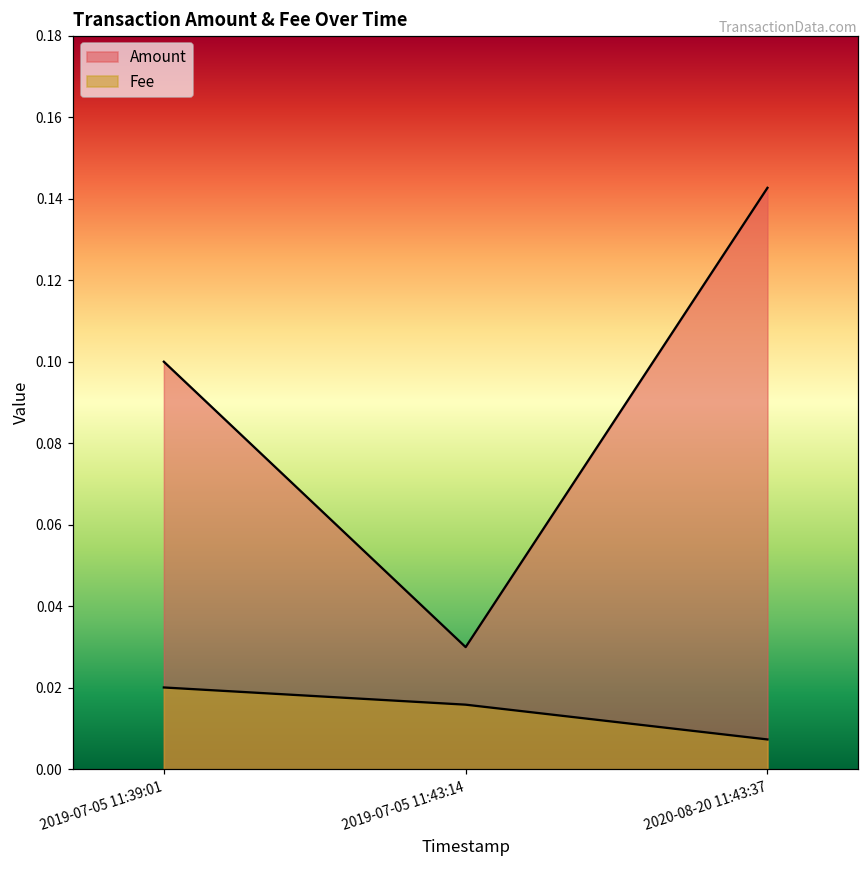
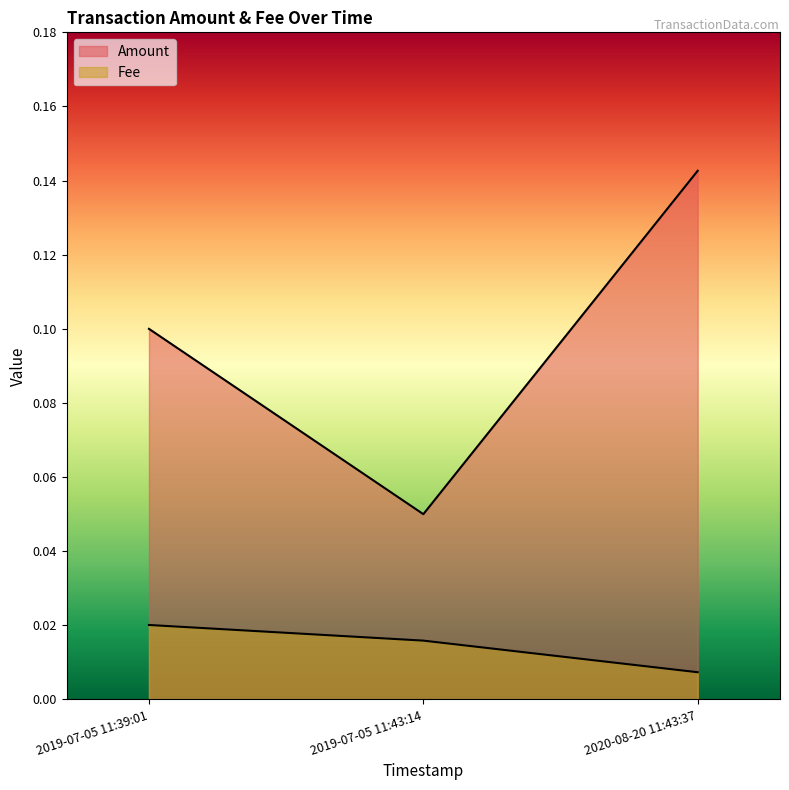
  {
    "Amount": {
      "2019-07-05 11:39:01": 0.10,
-     "2019-07-05 11:43:14": 0.03,
+     "2019-07-05 11:43:14": 0.05,
      "2020-08-20 11:43:37": 0.143
    },
    "Fee": {
      "2019-07-05 11:39:01": 0.02,
      "2019-07-05 11:43:14": 0.016,
      "2020-08-20 11:43:37": 0.007
    }
  }
